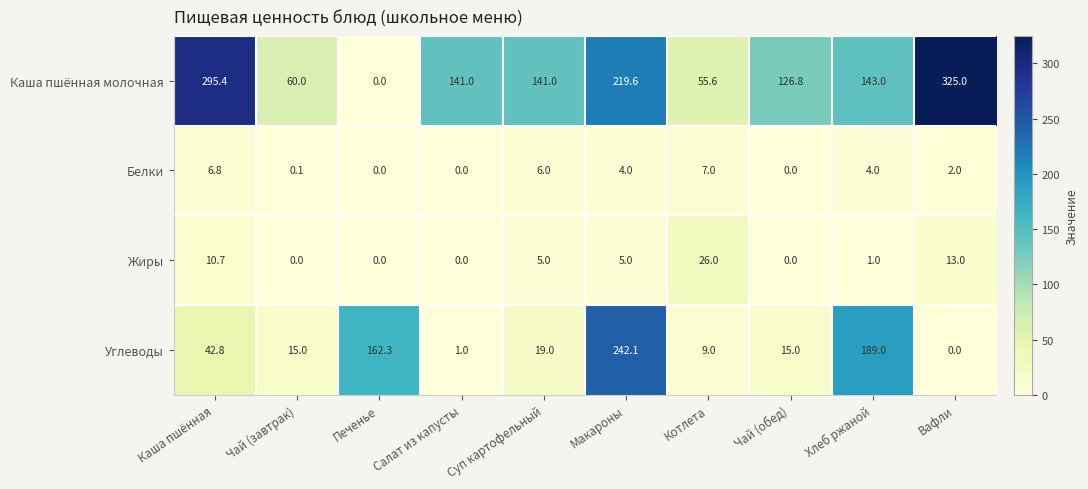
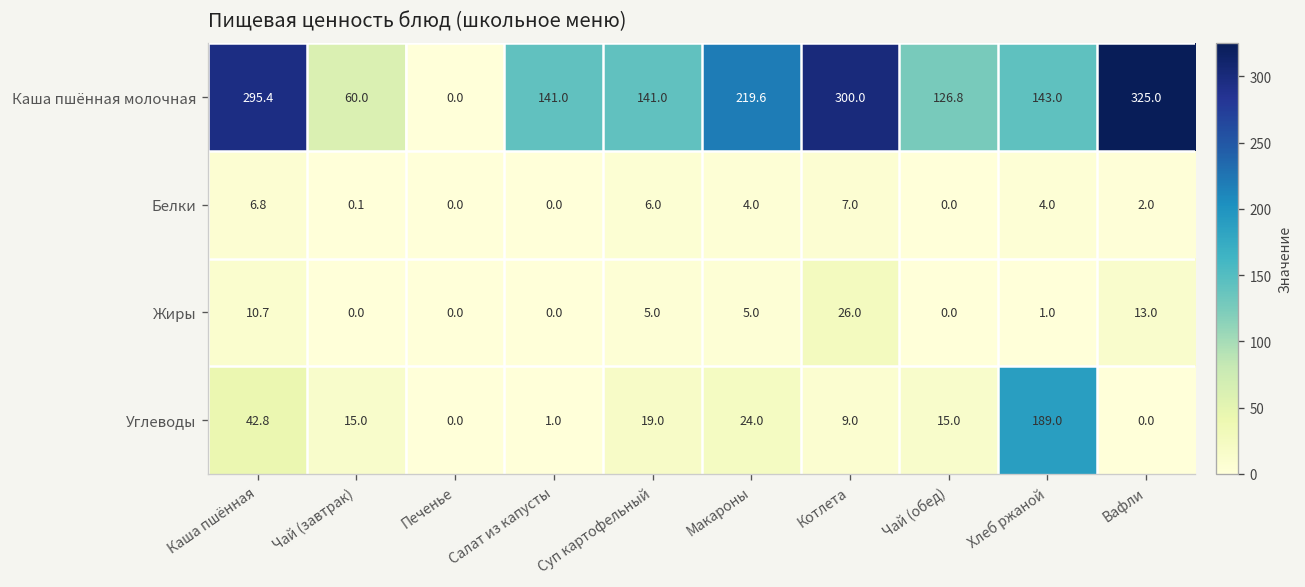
  {
    "Каша пшённая молочная": {
      "Каша пшённая": 295.4,
      "Чай (завтрак)": 60.0,
      "Печенье": 0.0,
      "Салат из капусты": 141.0,
      "Суп картофельный": 141.0,
      "Макароны": 219.6,
-     "Котлета": 55.6,
+     "Котлета": 300.0,
      "Чай (обед)": 126.8,
      "Хлеб ржаной": 143.0,
      "Вафли": 325.0
    },
    "Белки": {
      "Каша пшённая": 6.8,
      "Чай (завтрак)": 0.1,
      "Печенье": 0.0,
      "Салат из капусты": 0.0,
      "Суп картофельный": 6.0,
      "Макароны": 4.0,
      "Котлета": 7.0,
      "Чай (обед)": 0.0,
      "Хлеб ржаной": 4.0,
      "Вафли": 2.0
    },
    "Жиры": {
      "Каша пшённая": 10.7,
      "Чай (завтрак)": 0.0,
      "Печенье": 0.0,
      "Салат из капусты": 0.0,
      "Суп картофельный": 5.0,
      "Макароны": 5.0,
      "Котлета": 26.0,
      "Чай (обед)": 0.0,
      "Хлеб ржаной": 1.0,
      "Вафли": 13.0
    },
    "Углеводы": {
      "Каша пшённая": 42.8,
      "Чай (завтрак)": 15.0,
-     "Печенье": 162.3,
+     "Печенье": 0.0,
      "Салат из капусты": 1.0,
      "Суп картофельный": 19.0,
-     "Макароны": 242.1,
+     "Макароны": 24.0,
      "Котлета": 9.0,
      "Чай (обед)": 15.0,
      "Хлеб ржаной": 189.0,
      "Вафли": 0.0
    }
  }
